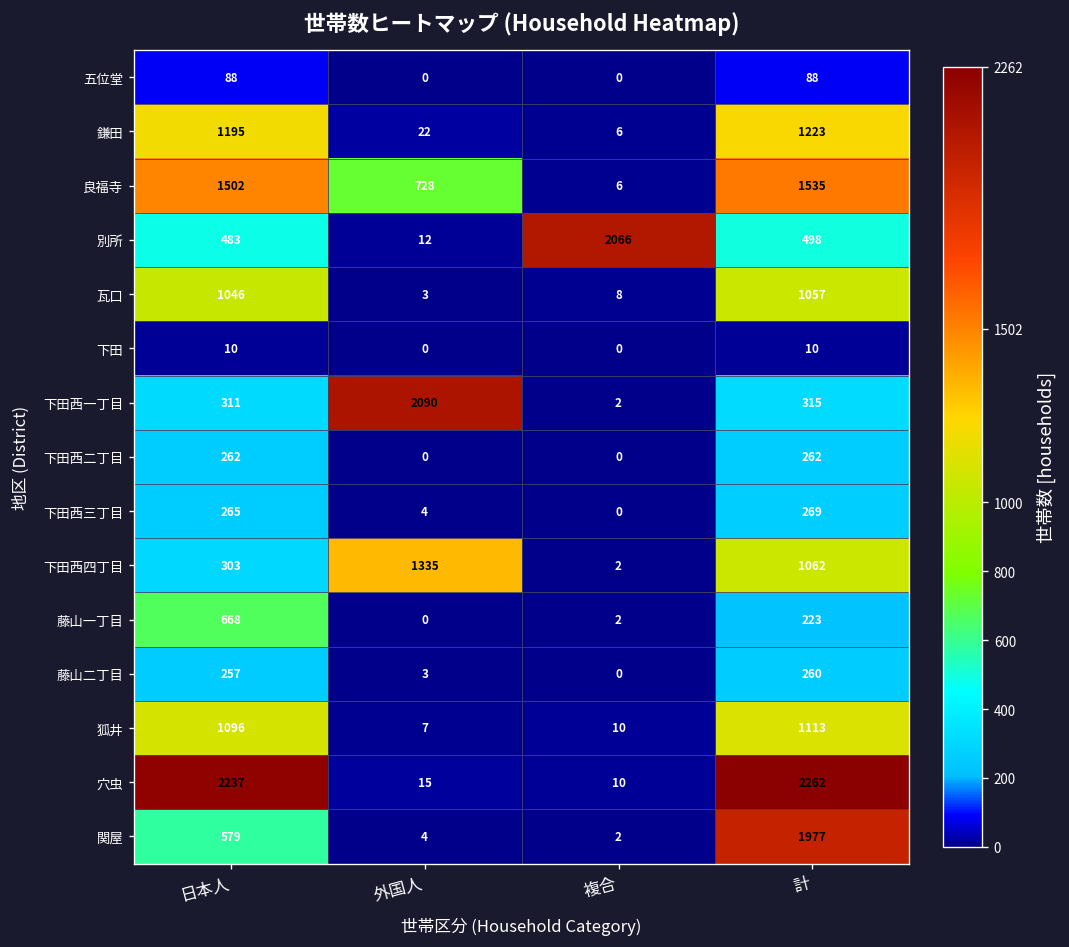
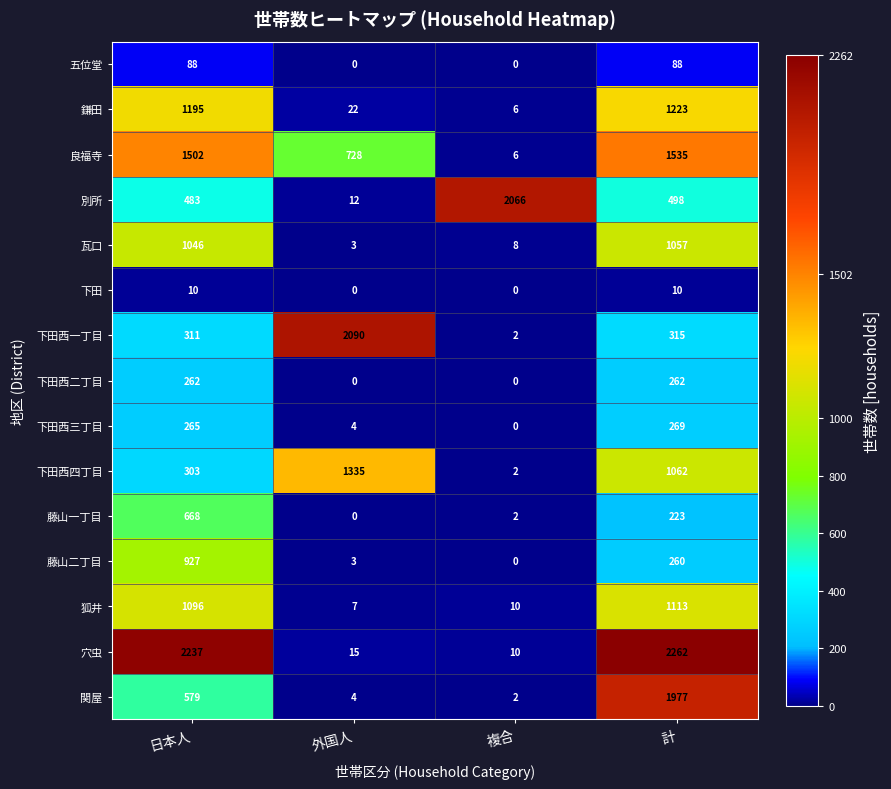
  {
    "五位堂": {
      "日本人": 88,
      "外国人": 0,
      "複合": 0,
      "計": 88
    },
    "鎌田": {
      "日本人": 1195,
      "外国人": 22,
      "複合": 6,
      "計": 1223
    },
    "良福寺": {
      "日本人": 1502,
      "外国人": 728,
      "複合": 6,
      "計": 1535
    },
    "別所": {
      "日本人": 483,
      "外国人": 12,
      "複合": 2066,
      "計": 498
    },
    "瓦口": {
      "日本人": 1046,
      "外国人": 3,
      "複合": 8,
      "計": 1057
    },
    "下田": {
      "日本人": 10,
      "外国人": 0,
      "複合": 0,
      "計": 10
    },
    "下田西一丁目": {
      "日本人": 311,
      "外国人": 2090,
      "複合": 2,
      "計": 315
    },
    "下田西二丁目": {
      "日本人": 262,
      "外国人": 0,
      "複合": 0,
      "計": 262
    },
    "下田西三丁目": {
      "日本人": 265,
      "外国人": 4,
      "複合": 0,
      "計": 269
    },
    "下田西四丁目": {
      "日本人": 303,
      "外国人": 1335,
      "複合": 2,
      "計": 1062
    },
    "藤山一丁目": {
      "日本人": 668,
      "外国人": 0,
      "複合": 2,
      "計": 223
    },
    "藤山二丁目": {
-     "日本人": 257,
+     "日本人": 927,
      "外国人": 3,
      "複合": 0,
      "計": 260
    },
    "狐井": {
      "日本人": 1096,
      "外国人": 7,
      "複合": 10,
      "計": 1113
    },
    "穴虫": {
      "日本人": 2237,
      "外国人": 15,
      "複合": 10,
      "計": 2262
    },
    "関屋": {
      "日本人": 579,
      "外国人": 4,
      "複合": 2,
      "計": 1977
    }
  }
